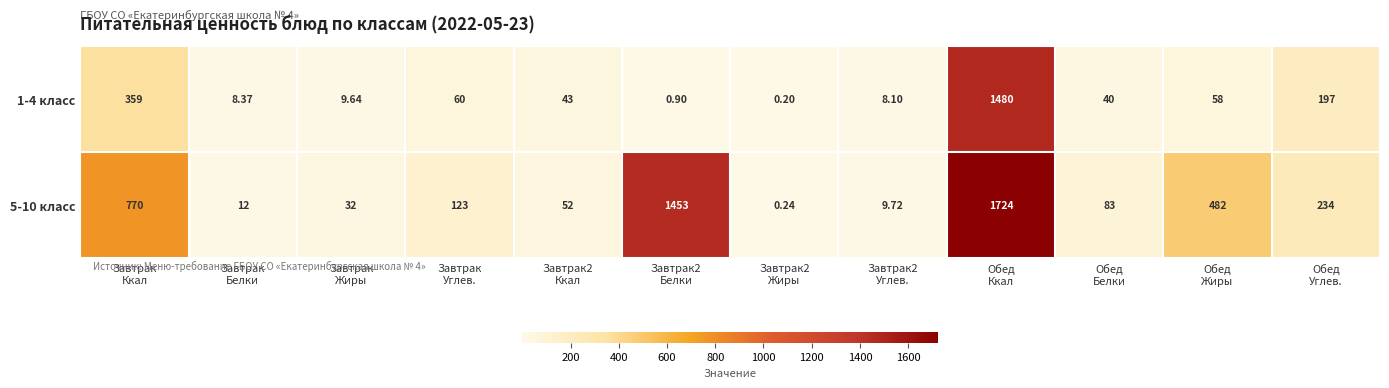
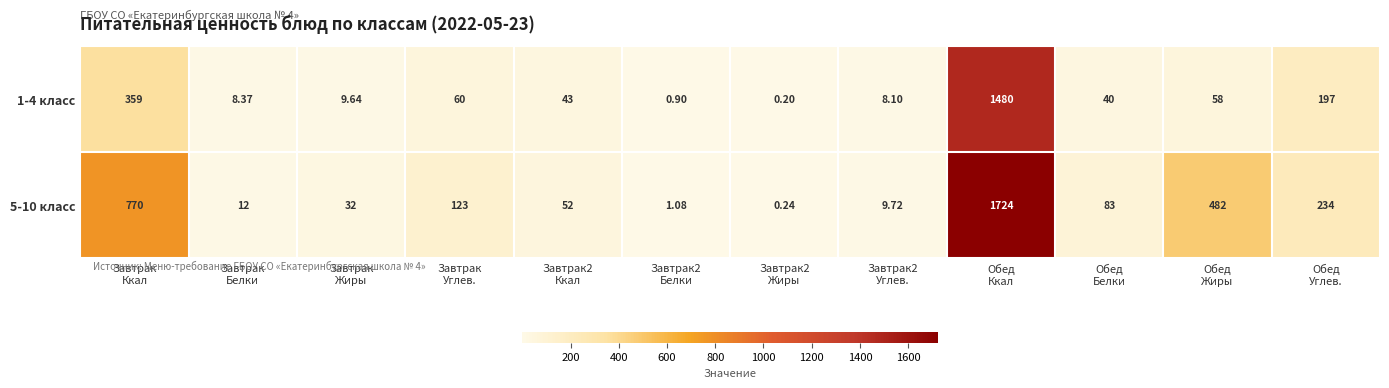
  {
    "1-4 класс": {
      "Завтрак Ккал": 359,
      "Завтрак Белки": 8.37,
      "Завтрак Жиры": 9.64,
      "Завтрак Углев.": 60,
      "Завтрак2 Ккал": 43,
      "Завтрак2 Белки": 0.90,
      "Завтрак2 Жиры": 0.20,
      "Завтрак2 Углев.": 8.10,
      "Обед Ккал": 1480,
      "Обед Белки": 40,
      "Обед Жиры": 58,
      "Обед Углев.": 197
    },
    "5-10 класс": {
      "Завтрак Ккал": 770,
      "Завтрак Белки": 12,
      "Завтрак Жиры": 32,
      "Завтрак Углев.": 123,
      "Завтрак2 Ккал": 52,
-     "Завтрак2 Белки": 1453,
+     "Завтрак2 Белки": 1.08,
      "Завтрак2 Жиры": 0.24,
      "Завтрак2 Углев.": 9.72,
      "Обед Ккал": 1724,
      "Обед Белки": 83,
      "Обед Жиры": 482,
      "Обед Углев.": 234
    }
  }
